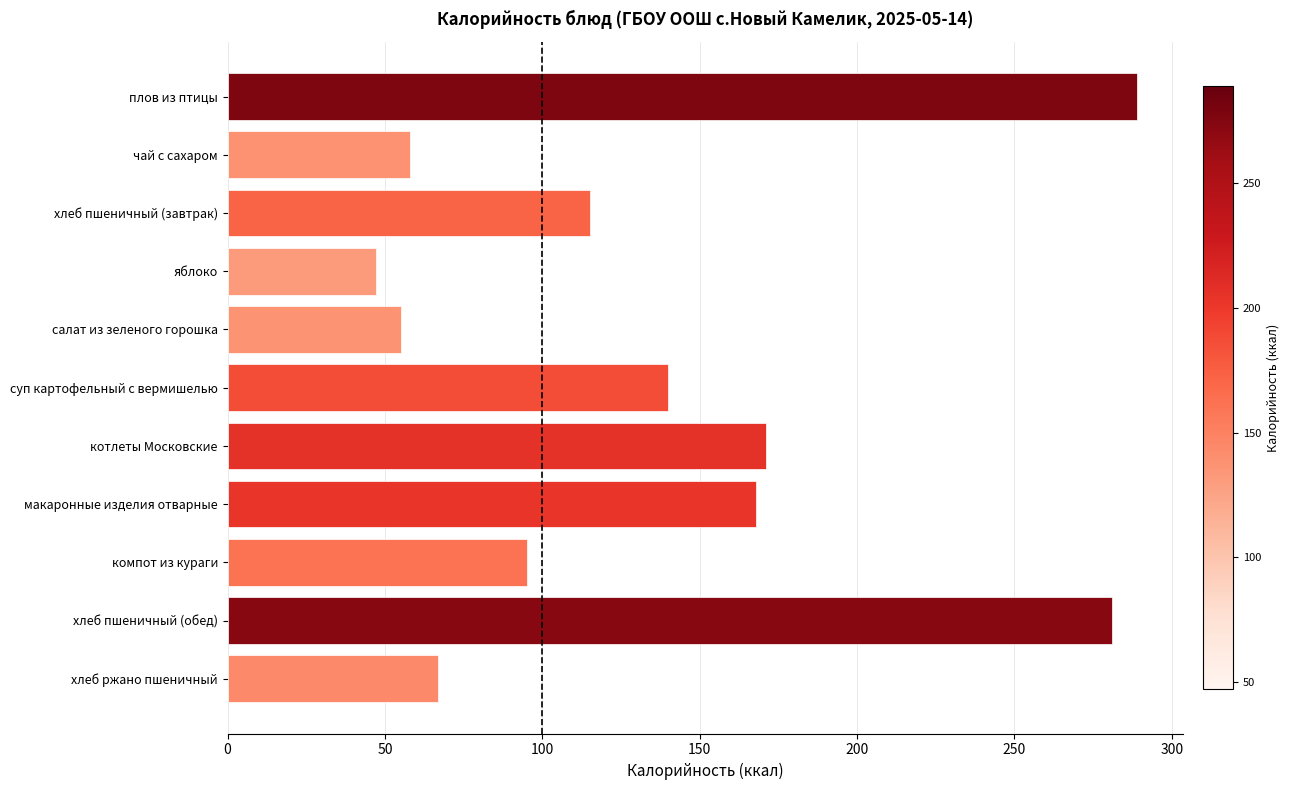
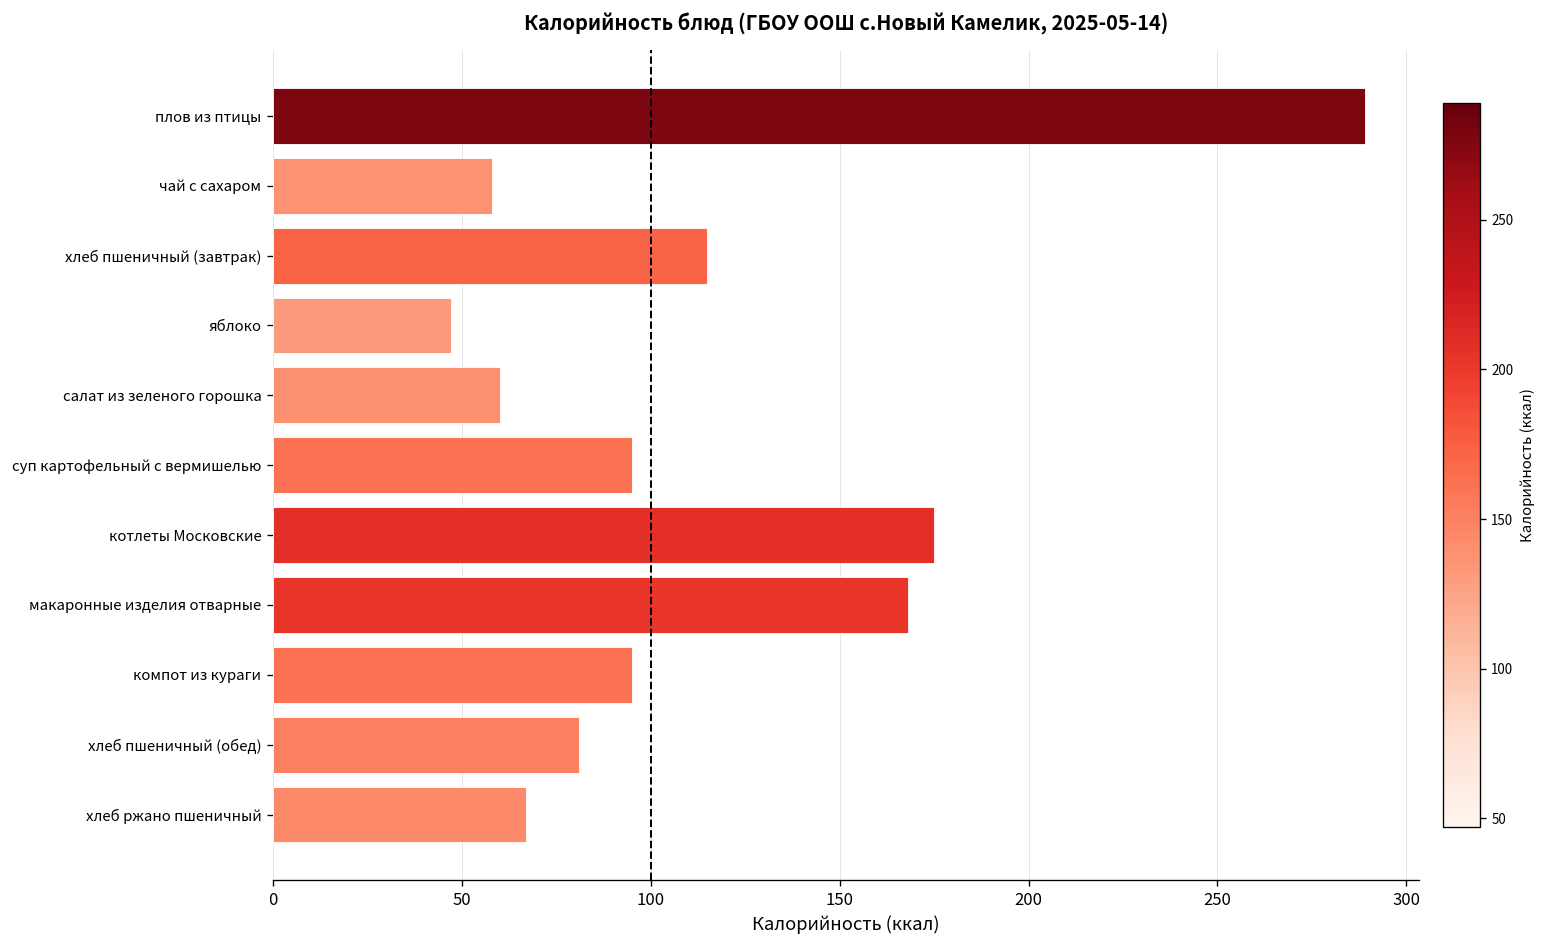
  {
    "плов из птицы": 289,
    "чай с сахаром": 58,
    "хлеб пшеничный (завтрак)": 115,
    "яблоко": 47,
-   "салат из зеленого горошка": 55,
-   "суп картофельный с вермишелью": 140,
-   "котлеты Московские": 171,
+   "салат из зеленого горошка": 60,
+   "суп картофельный с вермишелью": 95,
+   "котлеты Московские": 175,
    "макаронные изделия отварные": 168,
    "компот из кураги": 95,
-   "хлеб пшеничный (обед)": 281,
+   "хлеб пшеничный (обед)": 81,
    "хлеб ржано пшеничный": 67
  }
